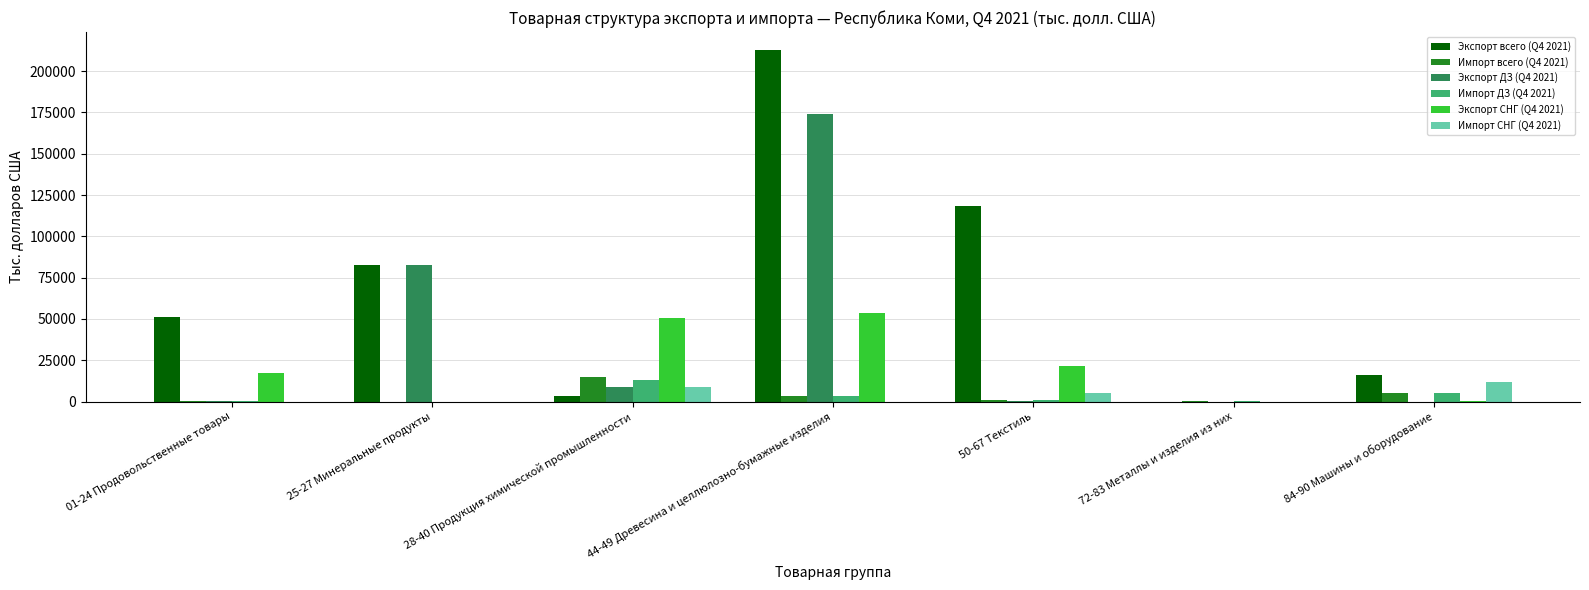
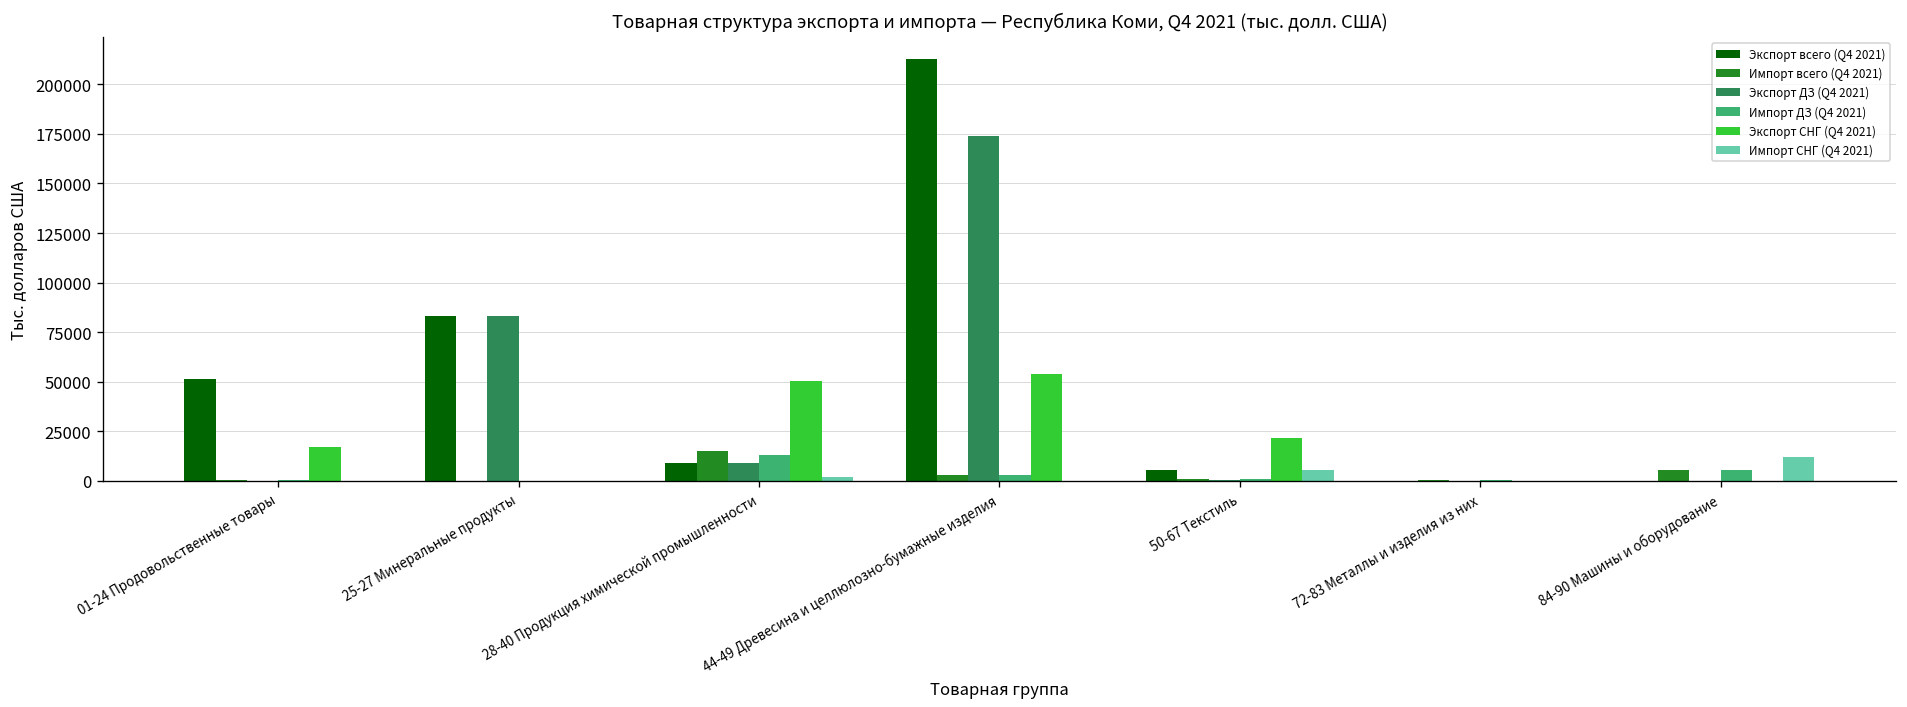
  {
    "Экспорт всего (Q4 2021)": {
      "01-24 Продовольственные товары": 51000,
      "25-27 Минеральные продукты": 83000,
-     "28-40 Продукция химической промышленности": 3000,
+     "28-40 Продукция химической промышленности": 9000,
      "44-49 Древесина и целлюлозно-бумажные изделия": 213000,
-     "50-67 Текстиль": 119000,
-     "84-90 Машины и оборудование": 16000
+     "50-67 Текстиль": 6000,
+     "84-90 Машины и оборудование": 0
    },
    "Экспорт СНГ (Q4 2021)": {
      "01-24 Продовольственные товары": 17000,
      "25-27 Минеральные продукты": 0,
      "28-40 Продукция химической промышленности": 50000,
      "44-49 Древесина и целлюлозно-бумажные изделия": 54000,
      "50-67 Текстиль": 22000,
      "72-83 Металлы и изделия из них": 0
    },
    "Импорт СНГ (Q4 2021)": {
      "25-27 Минеральные продукты": 0,
-     "28-40 Продукция химической промышленности": 9000,
+     "28-40 Продукция химической промышленности": 2000,
      "50-67 Текстиль": 5000,
      "84-90 Машины и оборудование": 12000
    }
  }
